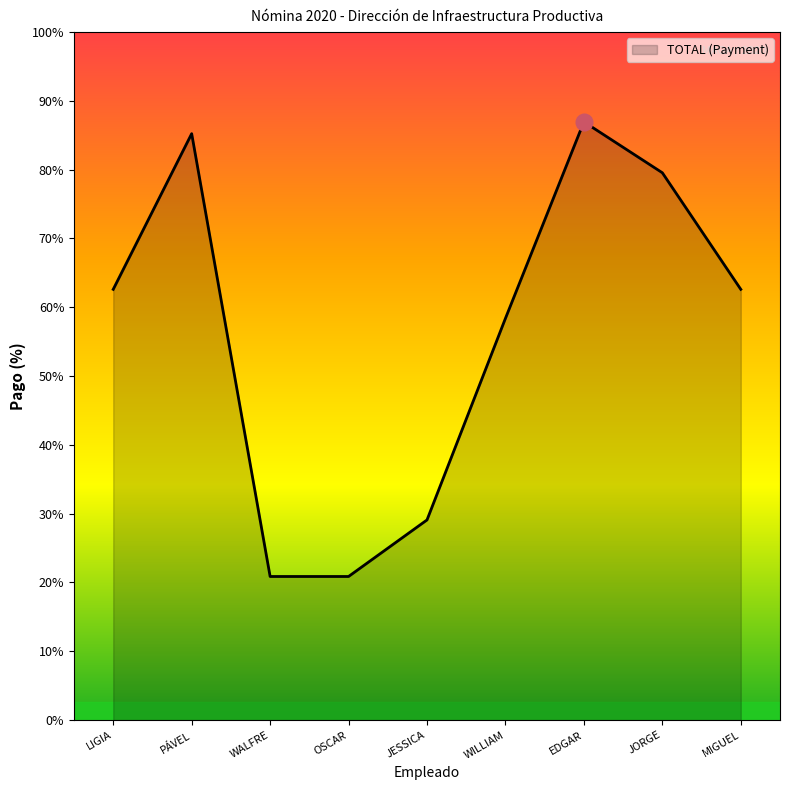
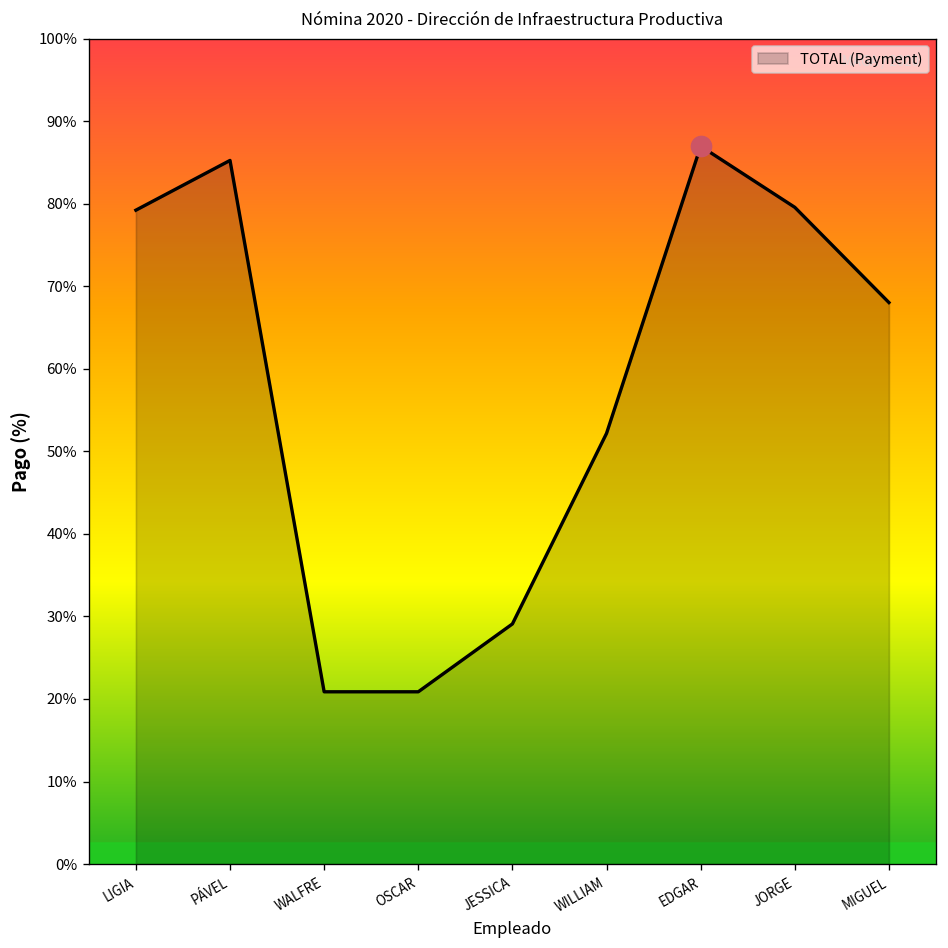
  {
    "TOTAL (Payment)": {
-     "LIGIA": "63%",
+     "LIGIA": "79%",
      "PÁVEL": "85%",
      "WALFRE": "21%",
      "OSCAR": "21%",
      "JESSICA": "29%",
-     "WILLIAM": "58%",
+     "WILLIAM": "52%",
      "JORGE": "80%",
-     "MIGUEL": "63%"
+     "MIGUEL": "68%"
    }
  }
